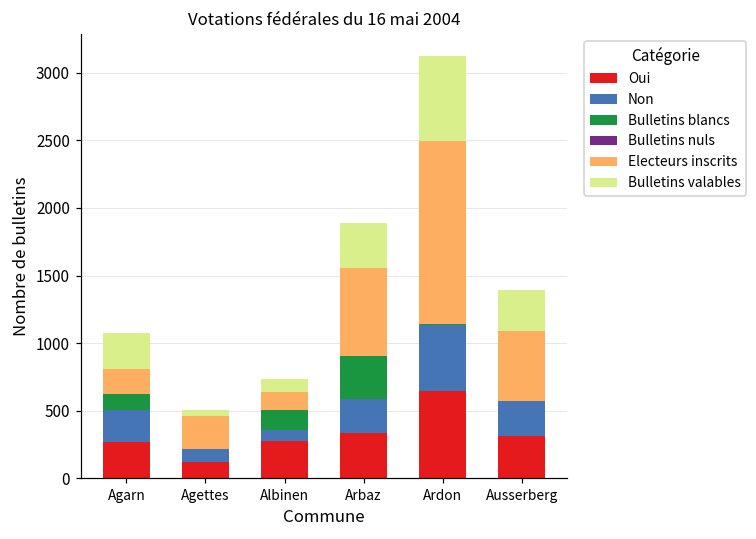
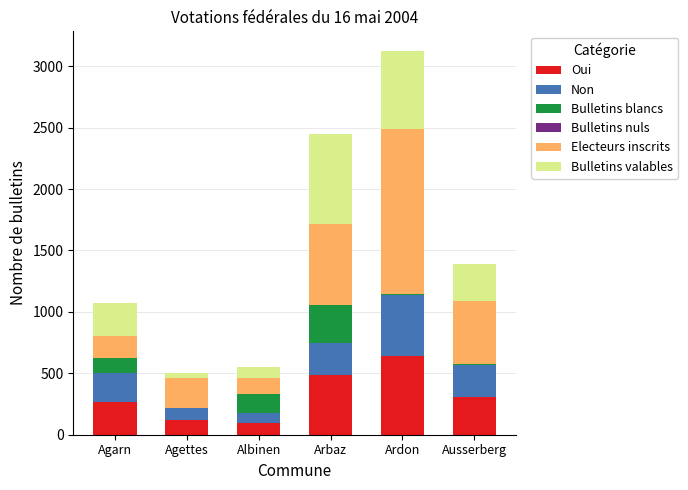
  {
    "Oui": {
      "Agarn": 270,
      "Agettes": 120,
-     "Albinen": 270,
-     "Arbaz": 330,
+     "Albinen": 100,
+     "Arbaz": 490,
      "Ardon": 650,
      "Ausserberg": 310
    },
    "Non": {
      "Agarn": 240,
      "Agettes": 100,
      "Albinen": 80,
      "Arbaz": 260,
      "Ardon": 490,
      "Ausserberg": 260
    },
    "Bulletins blancs": {
      "Agarn": 120,
      "Agettes": 0,
      "Albinen": 150,
      "Arbaz": 320
    },
    "Bulletins nuls": {
      "Agarn": 0,
      "Agettes": 0,
      "Albinen": 0,
      "Ausserberg": 0
    },
    "Electeurs inscrits": {
      "Agarn": 180,
      "Agettes": 240,
      "Albinen": 130,
      "Arbaz": 660,
      "Ardon": 1350,
      "Ausserberg": 510
    },
    "Bulletins valables": {
      "Agarn": 270,
      "Agettes": 50,
      "Albinen": 100,
-     "Arbaz": 330,
+     "Arbaz": 730,
      "Ardon": 640,
      "Ausserberg": 310
    }
  }
